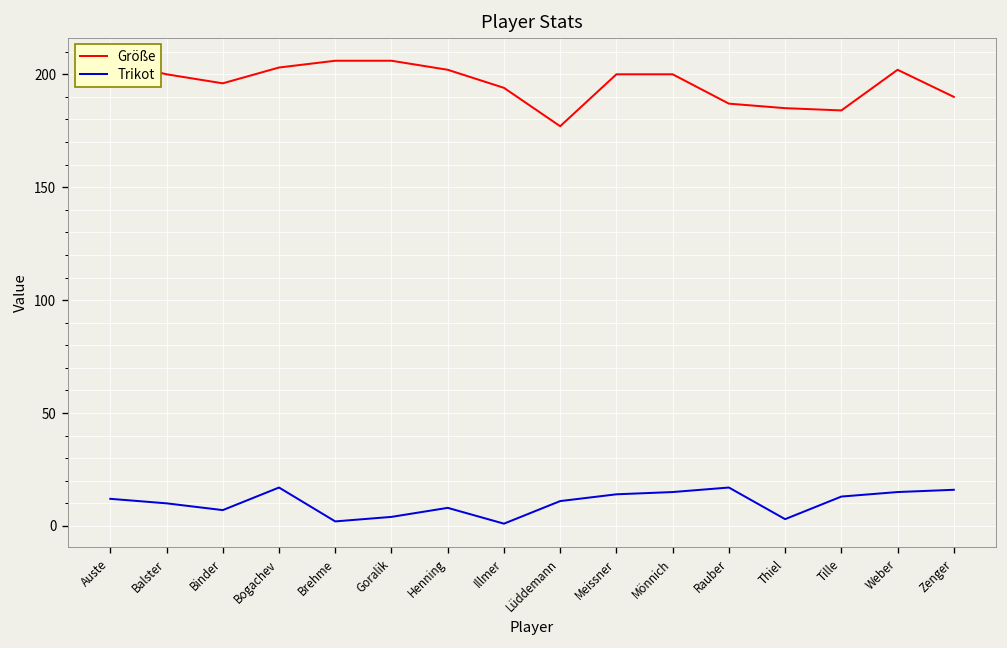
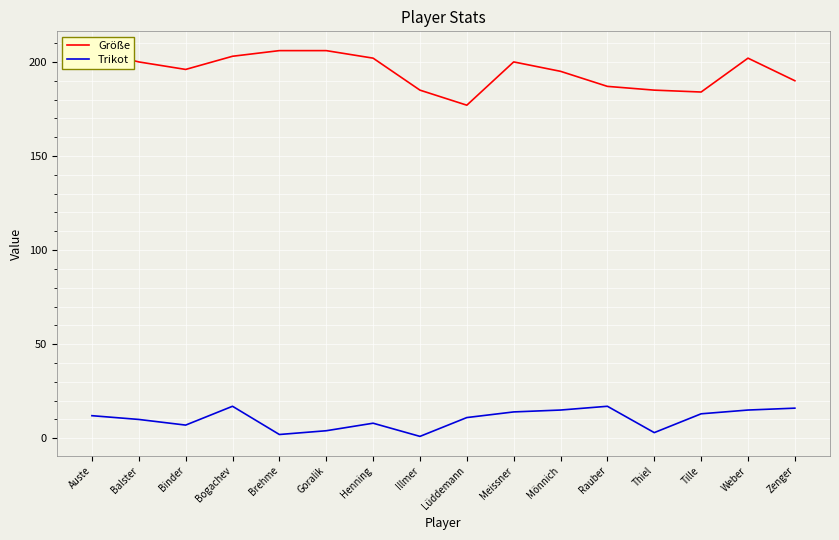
  {
    "Größe": {
      "Balster": 200,
      "Binder": 196,
      "Bogachev": 203,
      "Brehme": 206,
      "Goralik": 206,
      "Henning": 202,
-     "Illmer": 194,
+     "Illmer": 185,
      "Lüddemann": 177,
      "Meissner": 200,
-     "Mönnich": 200,
+     "Mönnich": 195,
      "Rauber": 187,
      "Thiel": 185,
      "Tille": 184,
      "Weber": 202,
      "Zenger": 190
    },
    "Trikot": {
      "Auste": 12,
      "Balster": 10,
      "Binder": 7,
      "Bogachev": 17,
      "Brehme": 2,
      "Goralik": 4,
      "Henning": 8,
      "Illmer": 1,
      "Lüddemann": 11,
      "Meissner": 14,
      "Mönnich": 15,
      "Rauber": 17,
      "Thiel": 3,
      "Tille": 13,
      "Weber": 15,
      "Zenger": 16
    }
  }
